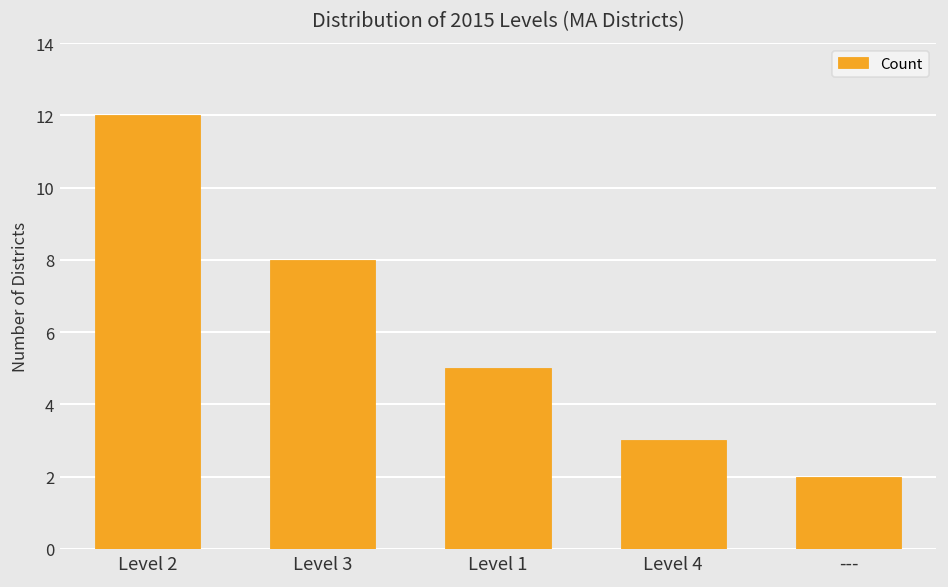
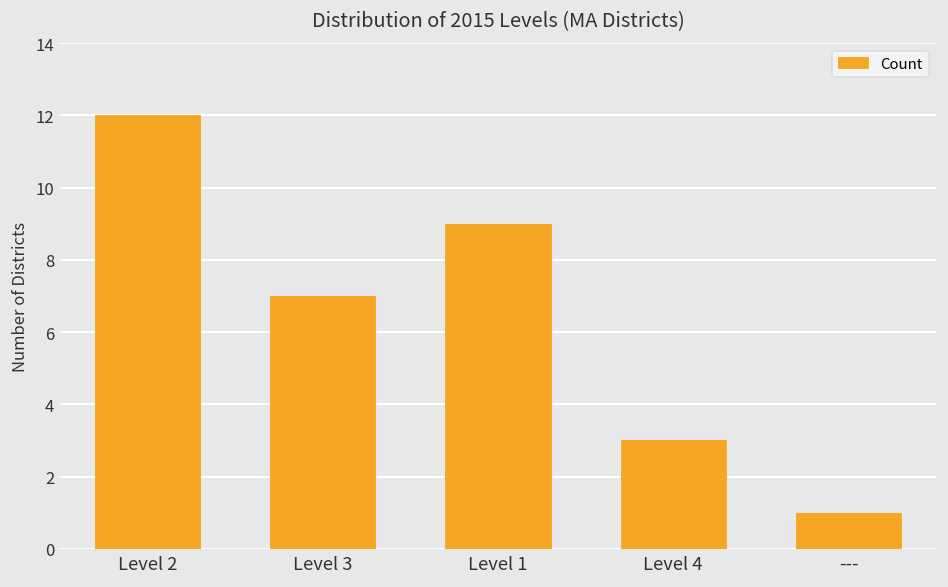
  {
    "Level 2": 12,
-   "Level 3": 8,
-   "Level 1": 5,
+   "Level 3": 7,
+   "Level 1": 9,
    "Level 4": 3,
-   "---": 2
+   "---": 1
  }
